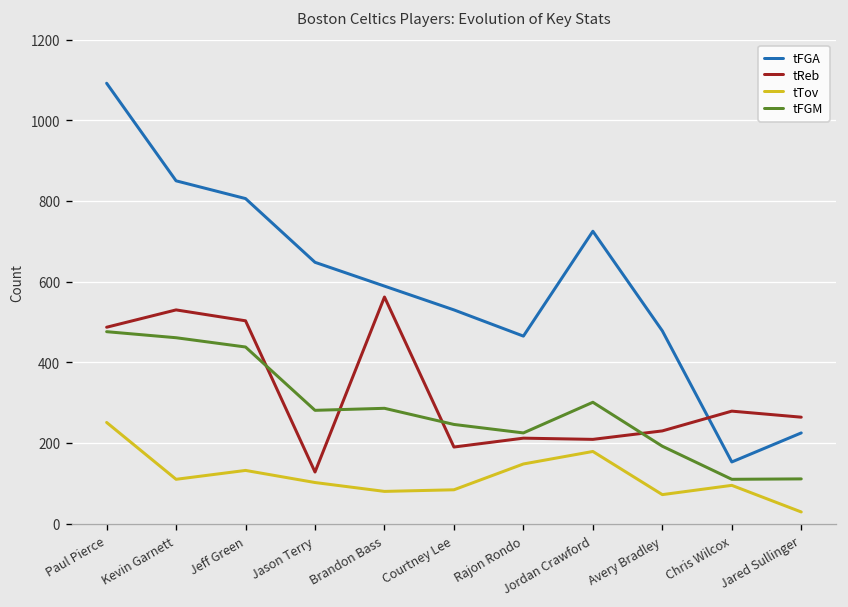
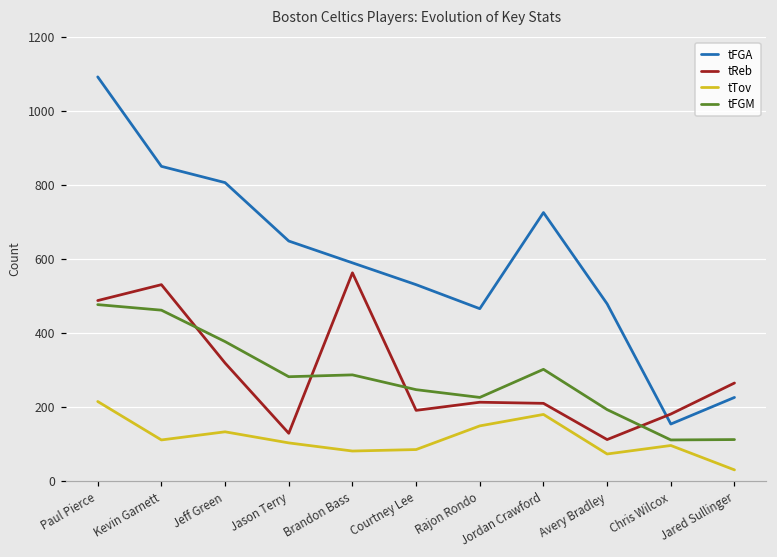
  {
    "tReb": {
      "Paul Pierce": 490,
      "Kevin Garnett": 530,
-     "Jeff Green": 500,
+     "Jeff Green": 320,
      "Jason Terry": 130,
      "Brandon Bass": 560,
      "Courtney Lee": 190,
      "Rajon Rondo": 210,
      "Jordan Crawford": 210,
-     "Avery Bradley": 230,
-     "Chris Wilcox": 280,
+     "Avery Bradley": 110,
+     "Chris Wilcox": 180,
      "Jared Sullinger": 260
    },
    "tTov": {
-     "Paul Pierce": 250,
+     "Paul Pierce": 210,
      "Kevin Garnett": 110,
      "Jeff Green": 130,
      "Jason Terry": 100,
      "Brandon Bass": 80,
      "Courtney Lee": 80,
      "Rajon Rondo": 150,
      "Jordan Crawford": 180,
      "Avery Bradley": 70,
      "Chris Wilcox": 100,
      "Jared Sullinger": 30
    },
    "tFGM": {
      "Paul Pierce": 480,
      "Kevin Garnett": 460,
-     "Jeff Green": 440,
+     "Jeff Green": 380,
      "Jason Terry": 280,
      "Brandon Bass": 290,
      "Courtney Lee": 250,
      "Rajon Rondo": 230,
      "Jordan Crawford": 300,
      "Avery Bradley": 190,
      "Chris Wilcox": 110,
      "Jared Sullinger": 110
    }
  }
